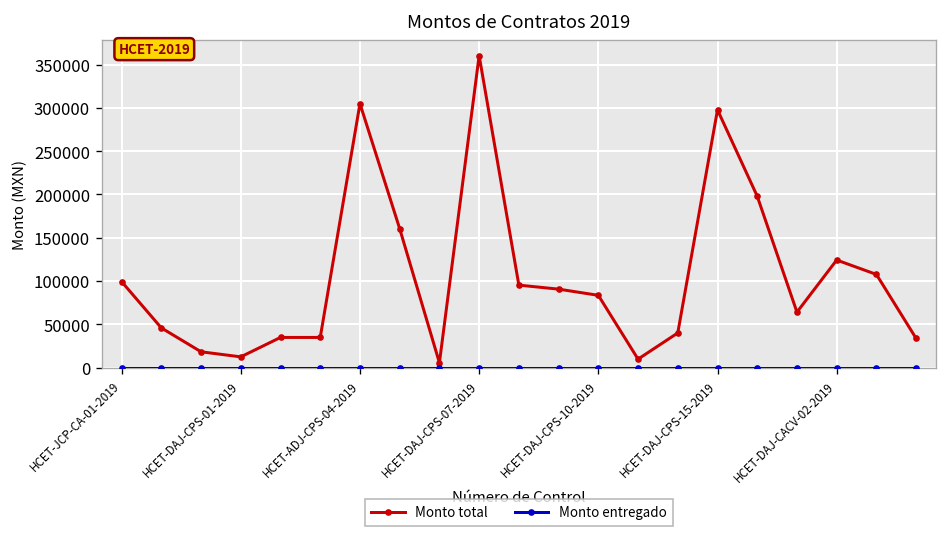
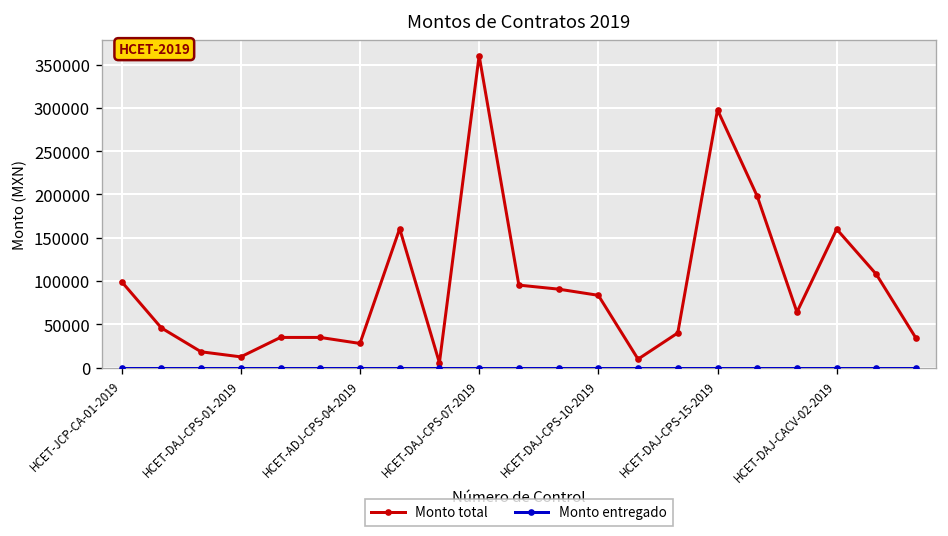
  {
    "Monto total": {
      "HCET-JCP-CA-01-2019": 100000,
      "HCET-DAJ-CPS-01-2019": 10000,
-     "HCET-ADJ-CPS-04-2019": 300000,
+     "HCET-ADJ-CPS-04-2019": 30000,
      "HCET-DAJ-CPS-07-2019": 360000,
      "HCET-DAJ-CPS-10-2019": 80000,
      "HCET-DAJ-CPS-15-2019": 300000,
-     "HCET-DAJ-CACV-02-2019": 120000
+     "HCET-DAJ-CACV-02-2019": 160000
    },
    "Monto entregado": {
      "HCET-JCP-CA-01-2019": 0,
      "HCET-DAJ-CPS-01-2019": 0,
      "HCET-ADJ-CPS-04-2019": 0,
      "HCET-DAJ-CPS-07-2019": 0,
      "HCET-DAJ-CPS-10-2019": 0,
      "HCET-DAJ-CPS-15-2019": 0,
      "HCET-DAJ-CACV-02-2019": 0
    }
  }
